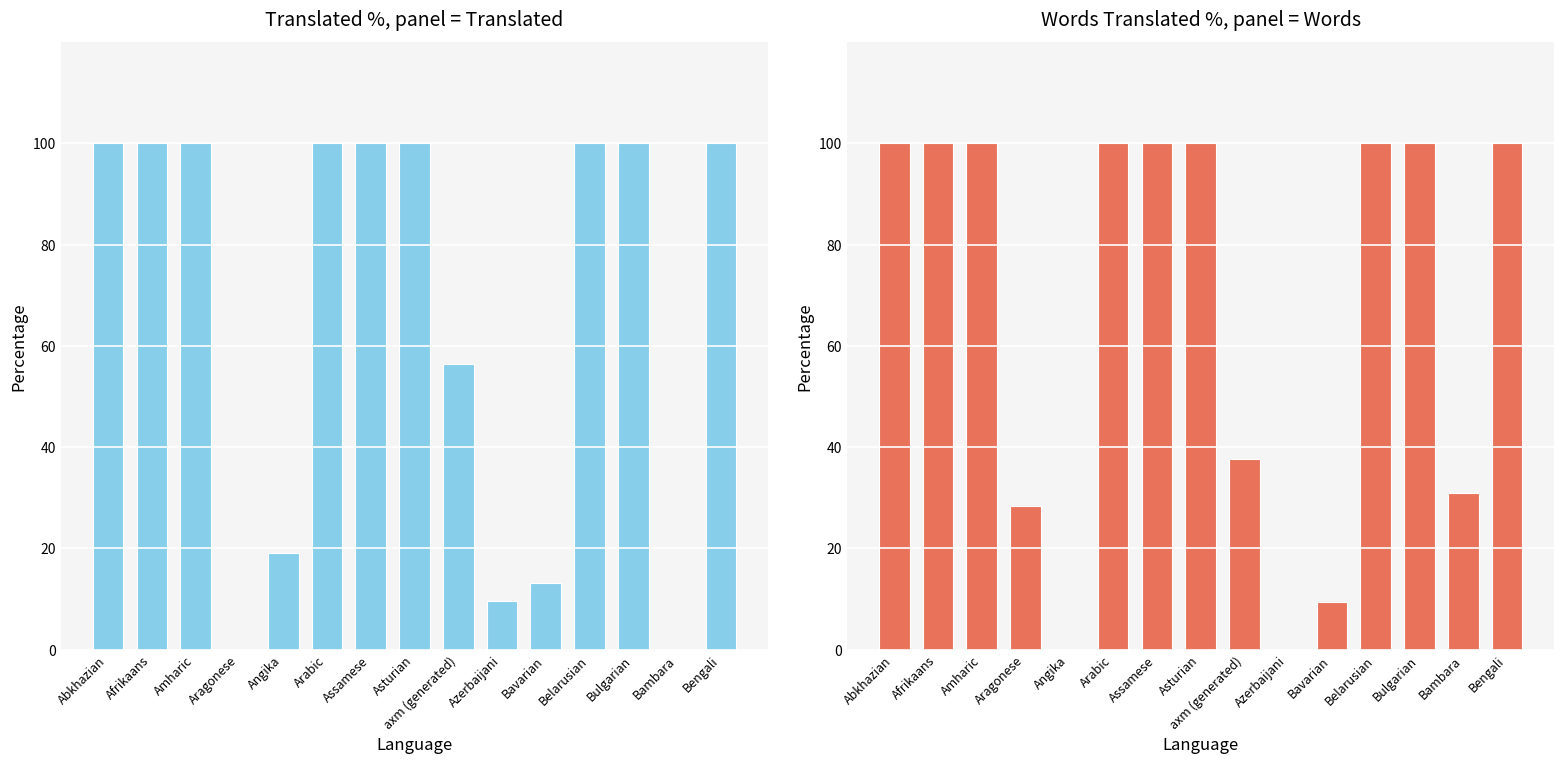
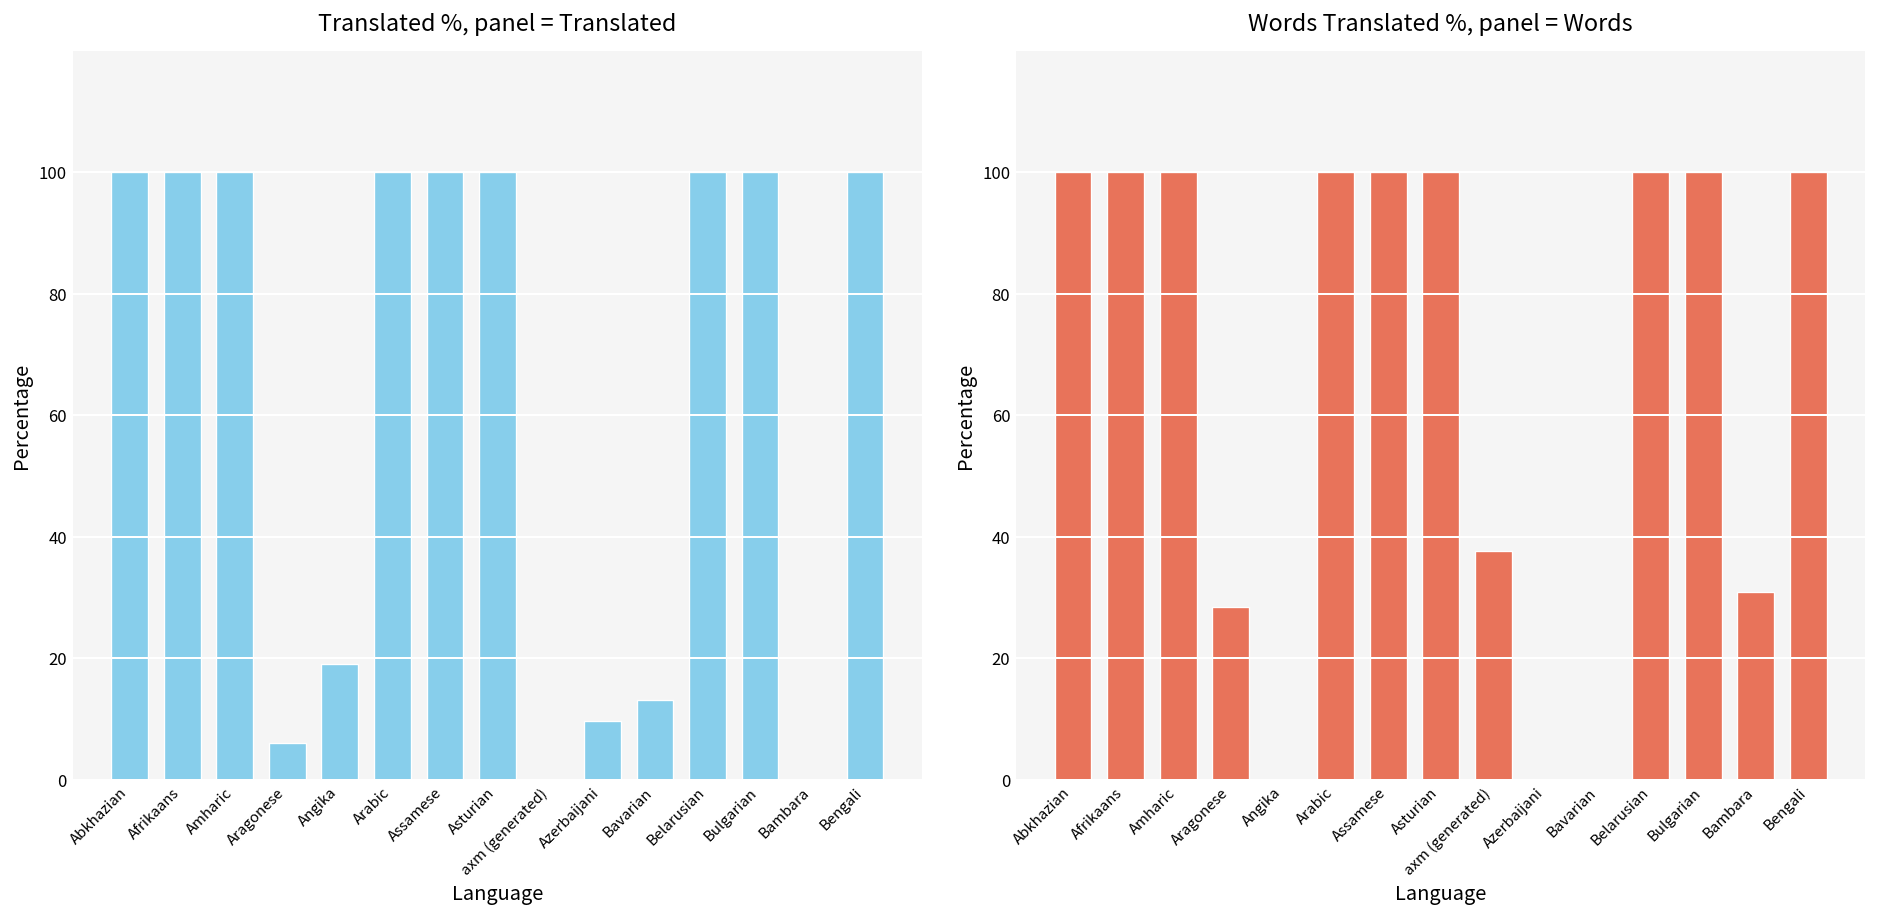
  {
    "Translated %, panel = Translated": {
      "Abkhazian": 100,
      "Afrikaans": 100,
      "Amharic": 100,
-     "Aragonese": 0,
+     "Aragonese": 6,
      "Angika": 19,
      "Arabic": 100,
      "Assamese": 100,
      "Asturian": 100,
-     "axm (generated)": 57,
+     "axm (generated)": 0,
      "Azerbaijani": 10,
      "Bavarian": 13,
      "Belarusian": 100,
      "Bulgarian": 100,
      "Bambara": 0,
      "Bengali": 100
    },
    "Words Translated %, panel = Words": {
      "Abkhazian": 100,
      "Afrikaans": 100,
      "Amharic": 100,
      "Aragonese": 28,
      "Angika": 0,
      "Arabic": 100,
      "Assamese": 100,
      "Asturian": 100,
      "axm (generated)": 38,
      "Azerbaijani": 0,
-     "Bavarian": 10,
+     "Bavarian": 0,
      "Belarusian": 100,
      "Bulgarian": 100,
      "Bambara": 31,
      "Bengali": 100
    }
  }
